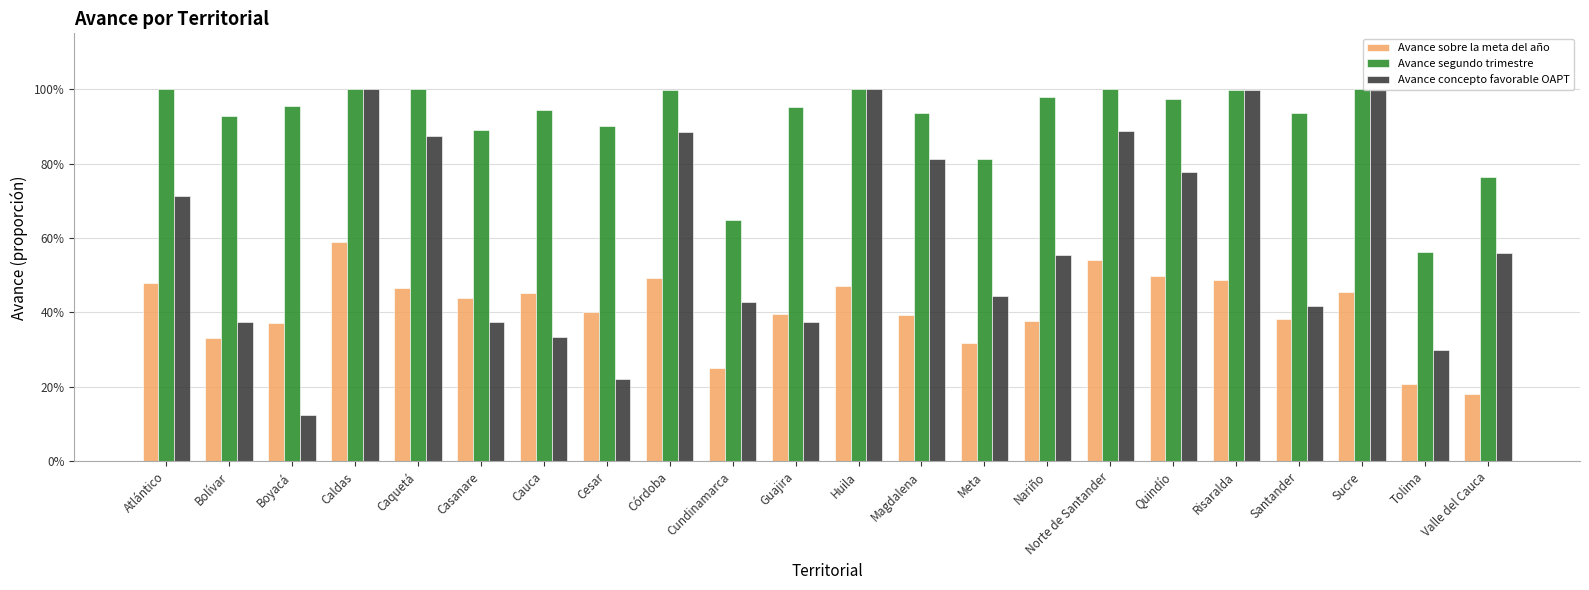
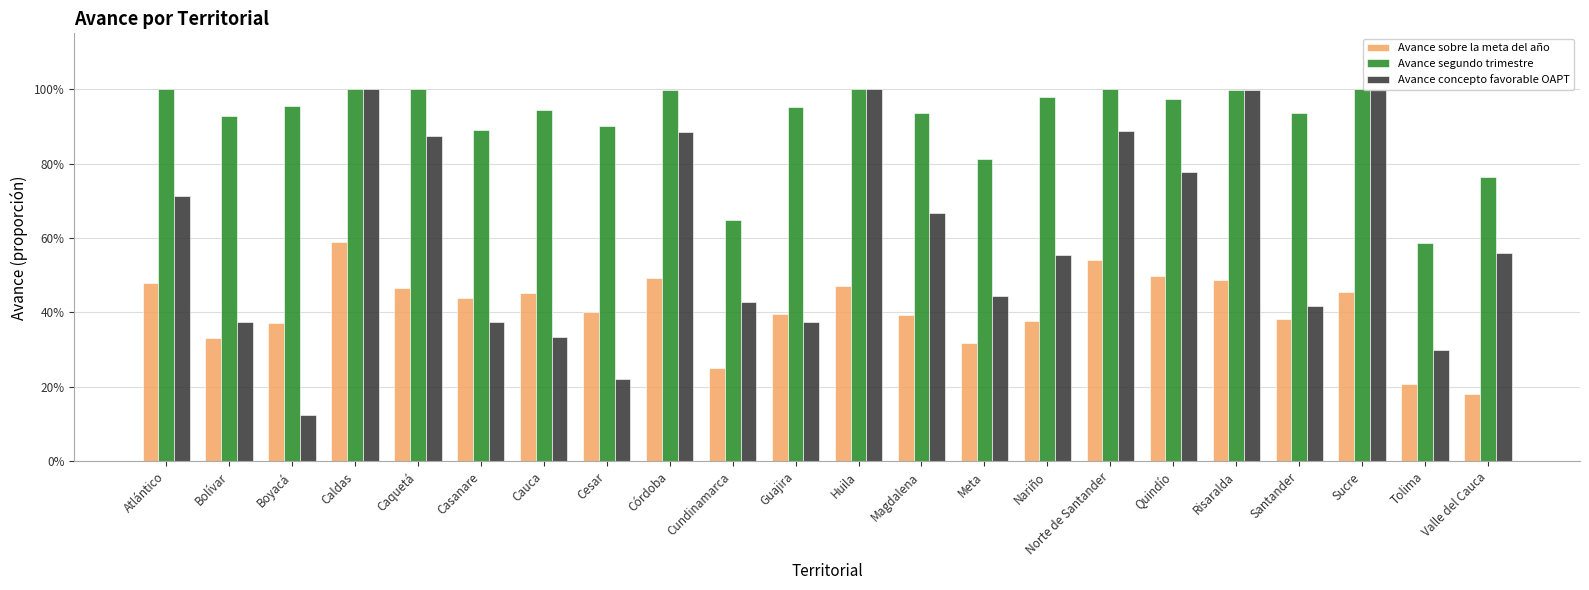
  {
    "Avance sobre la meta del año": {
      "Atlántico": "48%",
      "Bolívar": "33%",
      "Boyacá": "37%",
      "Caldas": "59%",
      "Caquetá": "47%",
      "Casanare": "44%",
      "Cauca": "45%",
      "Cesar": "40%",
      "Córdoba": "49%",
      "Cundinamarca": "25%",
      "Guajira": "40%",
      "Huila": "47%",
      "Magdalena": "39%",
      "Meta": "32%",
      "Nariño": "38%",
      "Norte de Santander": "54%",
      "Quindío": "50%",
      "Risaralda": "49%",
      "Santander": "38%",
      "Sucre": "45%",
      "Tolima": "21%",
      "Valle del Cauca": "18%"
    },
    "Avance segundo trimestre": {
      "Atlántico": "100%",
      "Bolívar": "93%",
      "Boyacá": "96%",
      "Caldas": "100%",
      "Caquetá": "100%",
      "Casanare": "89%",
      "Cauca": "94%",
      "Cesar": "90%",
      "Córdoba": "100%",
      "Cundinamarca": "65%",
      "Guajira": "95%",
      "Huila": "100%",
      "Magdalena": "93%",
      "Meta": "81%",
      "Nariño": "98%",
      "Norte de Santander": "100%",
      "Quindío": "97%",
      "Risaralda": "100%",
      "Santander": "94%",
      "Sucre": "100%",
-     "Tolima": "56%",
+     "Tolima": "59%",
      "Valle del Cauca": "77%"
    },
    "Avance concepto favorable OAPT": {
      "Atlántico": "71%",
      "Bolívar": "38%",
      "Boyacá": "13%",
      "Caldas": "100%",
      "Caquetá": "87%",
      "Casanare": "38%",
      "Cauca": "33%",
      "Cesar": "22%",
      "Córdoba": "89%",
      "Cundinamarca": "43%",
      "Guajira": "38%",
      "Huila": "100%",
-     "Magdalena": "81%",
+     "Magdalena": "67%",
      "Meta": "44%",
      "Nariño": "56%",
      "Norte de Santander": "89%",
      "Quindío": "78%",
      "Risaralda": "100%",
      "Santander": "42%",
      "Tolima": "30%",
      "Valle del Cauca": "56%"
    }
  }
